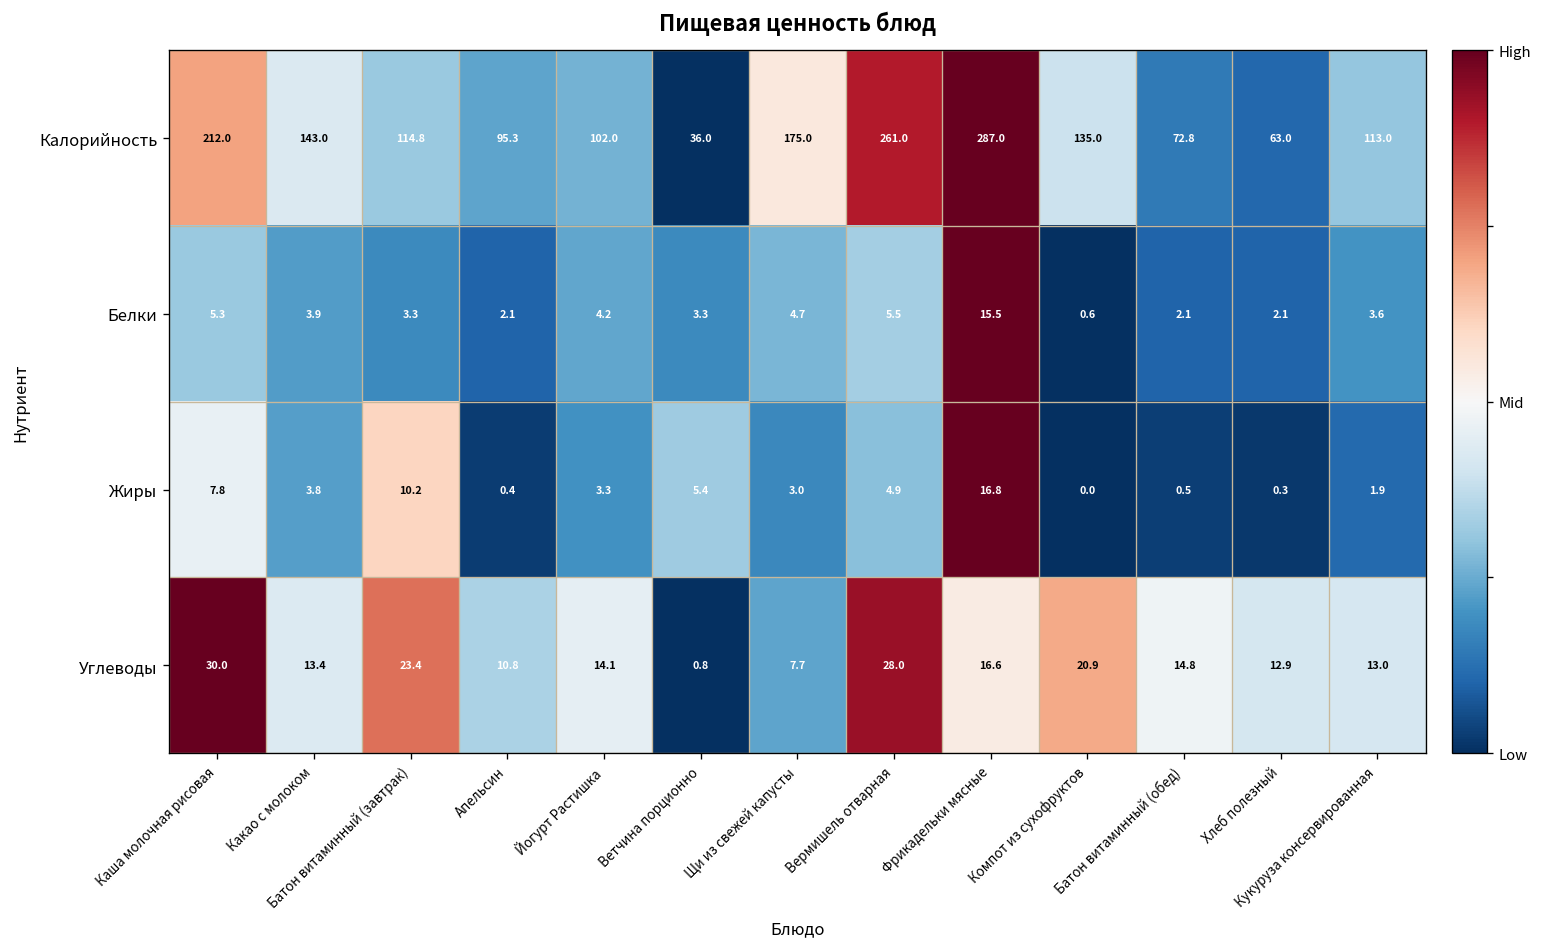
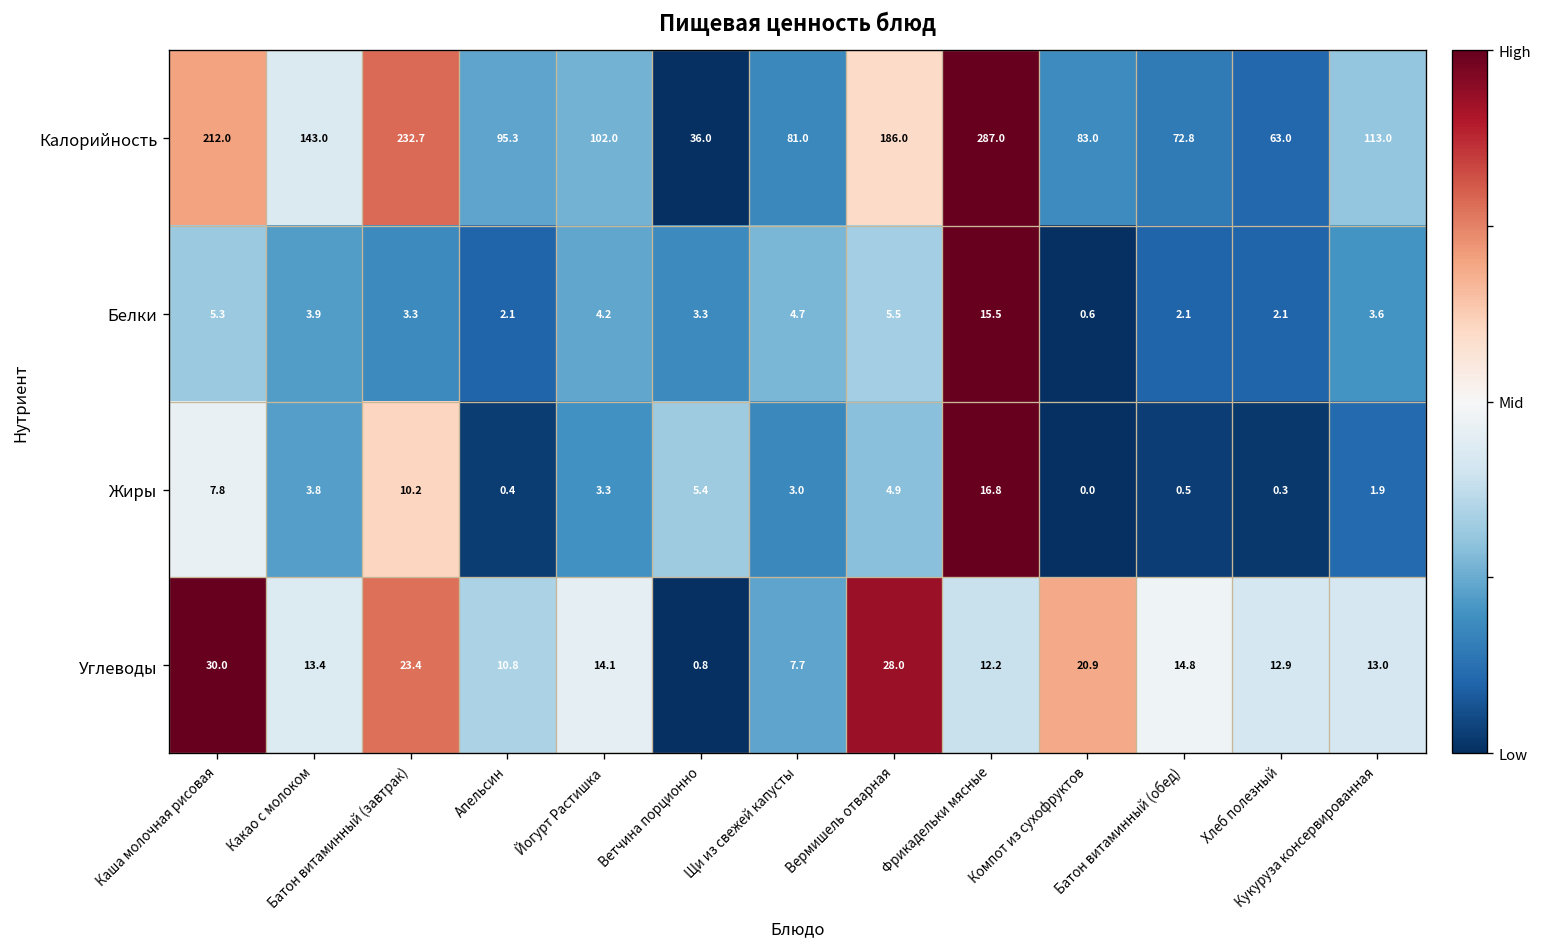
  {
    "Калорийность": {
      "Каша молочная рисовая": 212.0,
      "Какао с молоком": 143.0,
-     "Батон витаминный (завтрак)": 114.8,
+     "Батон витаминный (завтрак)": 232.7,
      "Апельсин": 95.3,
      "Йогурт Растишка": 102.0,
      "Ветчина порционно": 36.0,
-     "Щи из свежей капусты": 175.0,
-     "Вермишель отварная": 261.0,
+     "Щи из свежей капусты": 81.0,
+     "Вермишель отварная": 186.0,
      "Фрикадельки мясные": 287.0,
-     "Компот из сухофруктов": 135.0,
+     "Компот из сухофруктов": 83.0,
      "Батон витаминный (обед)": 72.8,
      "Хлеб полезный": 63.0,
      "Кукуруза консервированная": 113.0
    },
    "Белки": {
      "Каша молочная рисовая": 5.3,
      "Какао с молоком": 3.9,
      "Батон витаминный (завтрак)": 3.3,
      "Апельсин": 2.1,
      "Йогурт Растишка": 4.2,
      "Ветчина порционно": 3.3,
      "Щи из свежей капусты": 4.7,
      "Вермишель отварная": 5.5,
      "Фрикадельки мясные": 15.5,
      "Компот из сухофруктов": 0.6,
      "Батон витаминный (обед)": 2.1,
      "Хлеб полезный": 2.1,
      "Кукуруза консервированная": 3.6
    },
    "Жиры": {
      "Каша молочная рисовая": 7.8,
      "Какао с молоком": 3.8,
      "Батон витаминный (завтрак)": 10.2,
      "Апельсин": 0.4,
      "Йогурт Растишка": 3.3,
      "Ветчина порционно": 5.4,
      "Щи из свежей капусты": 3.0,
      "Вермишель отварная": 4.9,
      "Фрикадельки мясные": 16.8,
      "Компот из сухофруктов": 0.0,
      "Батон витаминный (обед)": 0.5,
      "Хлеб полезный": 0.3,
      "Кукуруза консервированная": 1.9
    },
    "Углеводы": {
      "Каша молочная рисовая": 30.0,
      "Какао с молоком": 13.4,
      "Батон витаминный (завтрак)": 23.4,
      "Апельсин": 10.8,
      "Йогурт Растишка": 14.1,
      "Ветчина порционно": 0.8,
      "Щи из свежей капусты": 7.7,
      "Вермишель отварная": 28.0,
-     "Фрикадельки мясные": 16.6,
+     "Фрикадельки мясные": 12.2,
      "Компот из сухофруктов": 20.9,
      "Батон витаминный (обед)": 14.8,
      "Хлеб полезный": 12.9,
      "Кукуруза консервированная": 13.0
    }
  }
